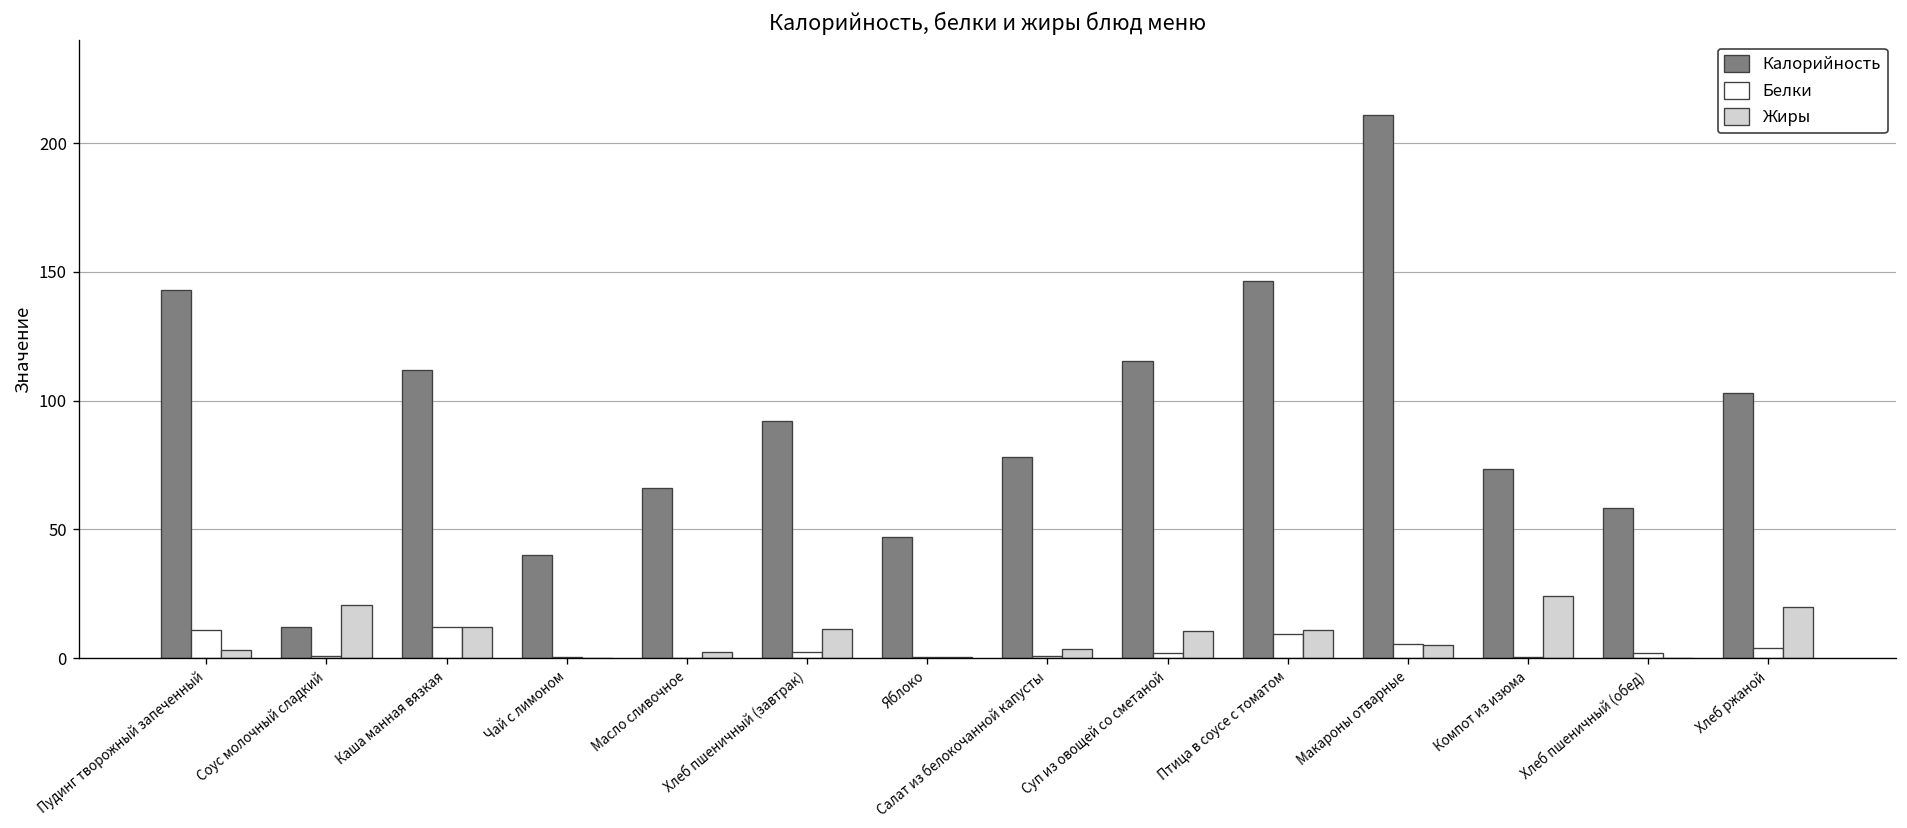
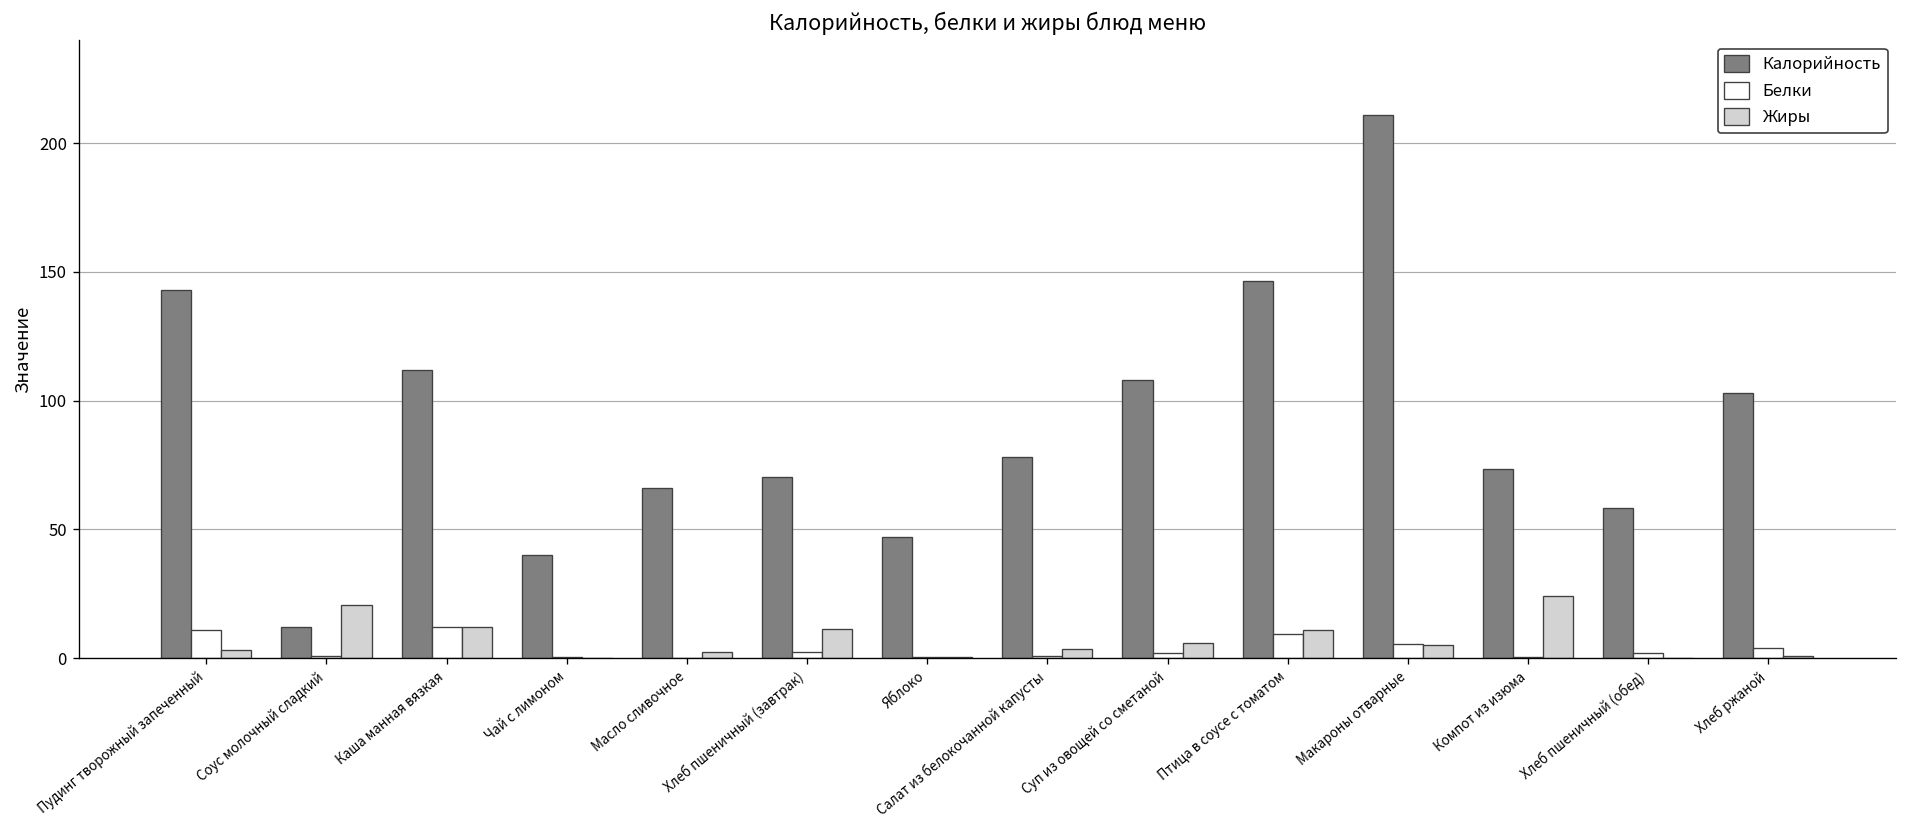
  {
    "Калорийность": {
      "Пудинг творожный запеченный": 143,
      "Соус молочный сладкий": 12,
      "Каша манная вязкая": 112,
      "Чай с лимоном": 40,
      "Масло сливочное": 66,
-     "Хлеб пшеничный (завтрак)": 92,
+     "Хлеб пшеничный (завтрак)": 70,
      "Яблоко": 47,
      "Салат из белокочанной капусты": 78,
-     "Суп из овощей со сметаной": 115,
+     "Суп из овощей со сметаной": 108,
      "Птица в соусе с томатом": 147,
      "Макароны отварные": 211,
      "Компот из изюма": 73,
      "Хлеб пшеничный (обед)": 59,
      "Хлеб ржаной": 103
    },
    "Белки": {
      "Пудинг творожный запеченный": 11,
      "Каша манная вязкая": 12,
      "Хлеб пшеничный (завтрак)": 2,
      "Суп из овощей со сметаной": 2,
      "Птица в соусе с томатом": 10,
      "Макароны отварные": 6,
      "Хлеб пшеничный (обед)": 2,
      "Хлеб ржаной": 4
    },
    "Жиры": {
      "Пудинг творожный запеченный": 3,
      "Соус молочный сладкий": 21,
      "Каша манная вязкая": 12,
      "Масло сливочное": 2,
      "Хлеб пшеничный (завтрак)": 11,
      "Салат из белокочанной капусты": 4,
-     "Суп из овощей со сметаной": 11,
+     "Суп из овощей со сметаной": 6,
      "Птица в соусе с томатом": 11,
      "Макароны отварные": 5,
      "Компот из изюма": 24,
-     "Хлеб ржаной": 20
+     "Хлеб ржаной": 1
    }
  }
